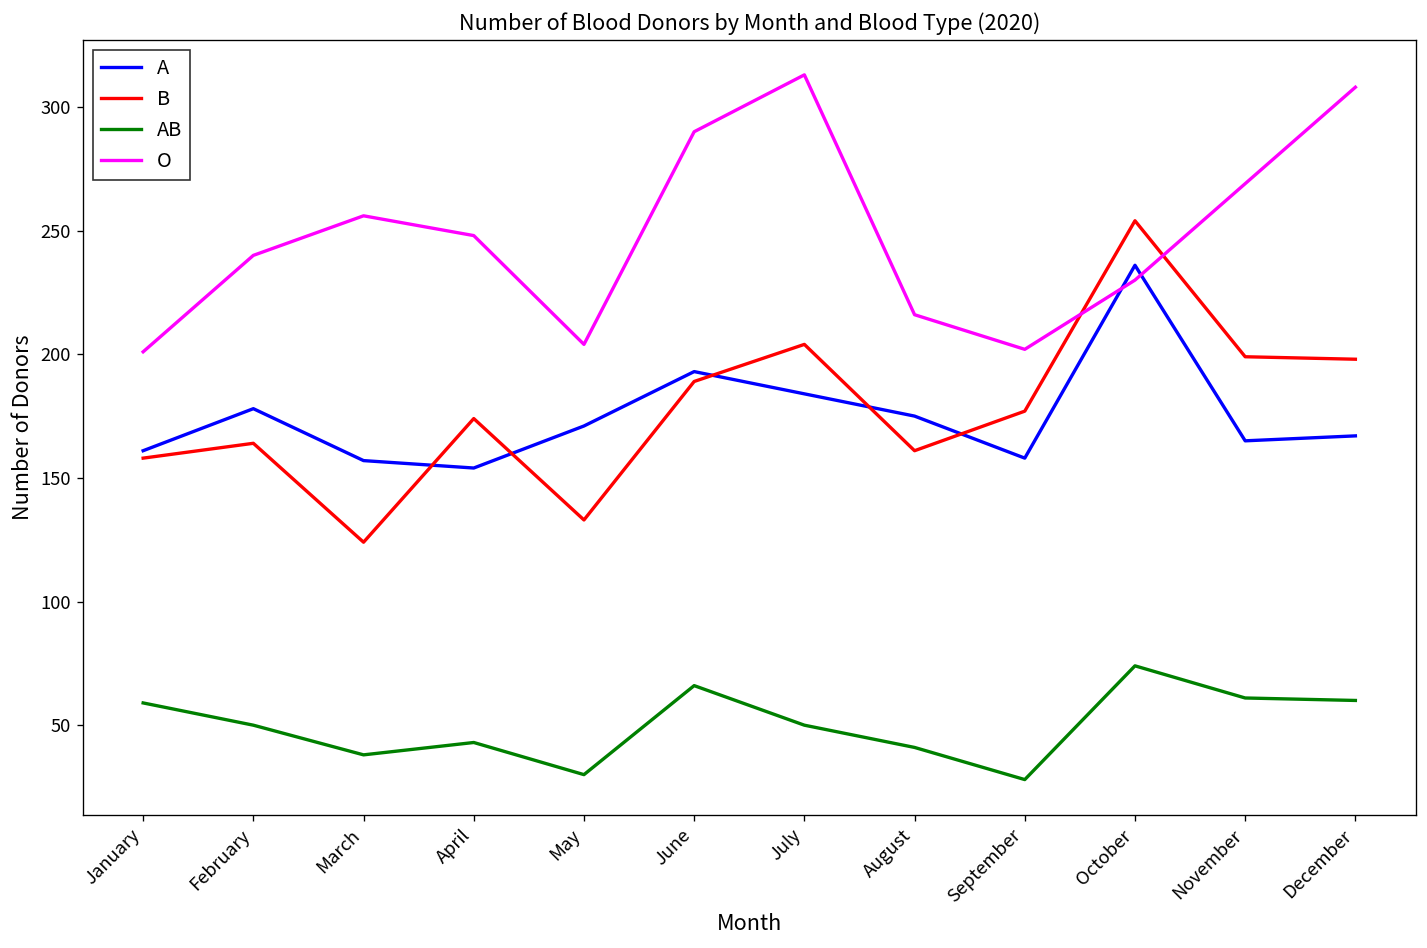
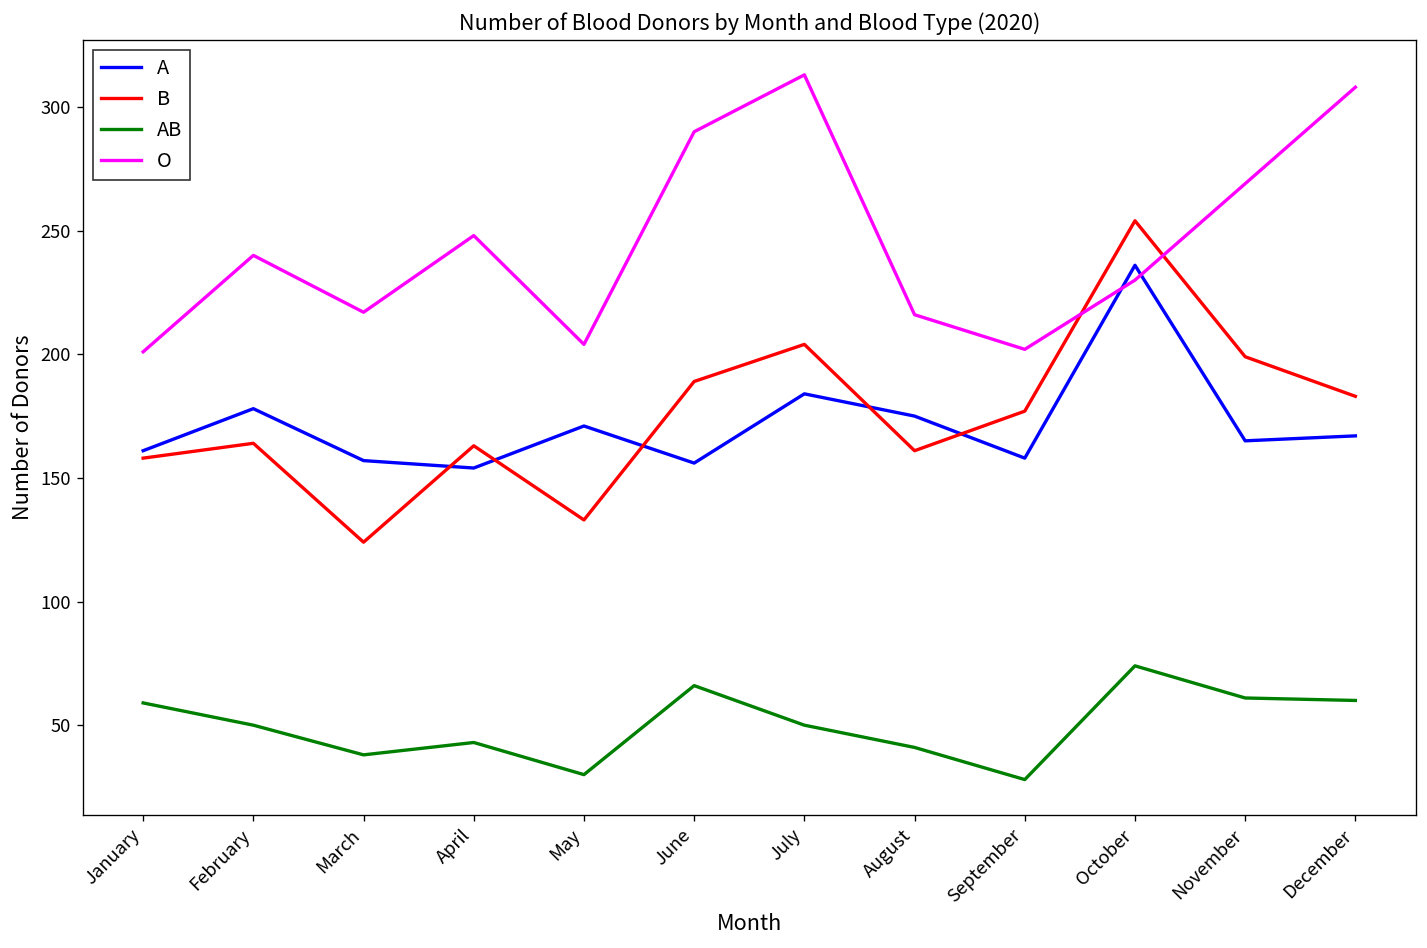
  {
    "A": {
      "January": 161,
      "February": 178,
      "March": 157,
      "April": 154,
      "May": 171,
-     "June": 193,
+     "June": 156,
      "July": 184,
      "August": 175,
      "September": 158,
      "October": 236,
      "November": 165,
      "December": 167
    },
    "B": {
      "January": 158,
      "February": 164,
      "March": 124,
-     "April": 174,
+     "April": 163,
      "May": 133,
      "June": 189,
      "July": 204,
      "August": 161,
      "September": 177,
      "October": 254,
      "November": 199,
-     "December": 198
+     "December": 183
    },
    "AB": {
      "January": 59,
      "February": 50,
      "March": 38,
      "April": 43,
      "May": 30,
      "June": 66,
      "July": 50,
      "August": 41,
      "September": 28,
      "October": 74,
      "November": 61,
      "December": 60
    },
    "O": {
      "January": 201,
      "February": 240,
-     "March": 256,
+     "March": 217,
      "April": 248,
      "May": 204,
      "June": 290,
      "July": 313,
      "August": 216,
      "September": 202,
      "October": 230,
      "November": 269,
      "December": 308
    }
  }
